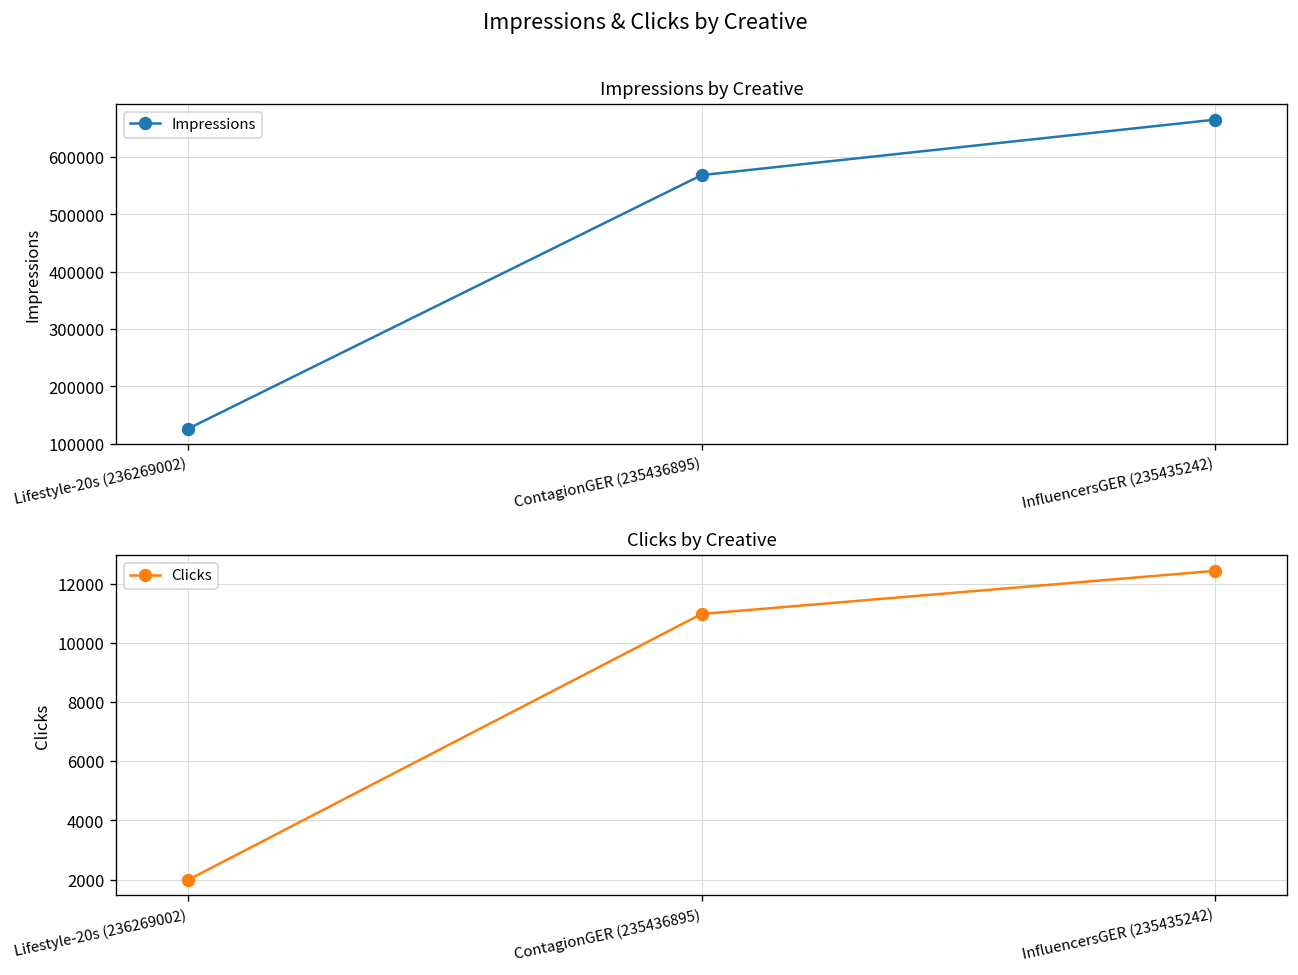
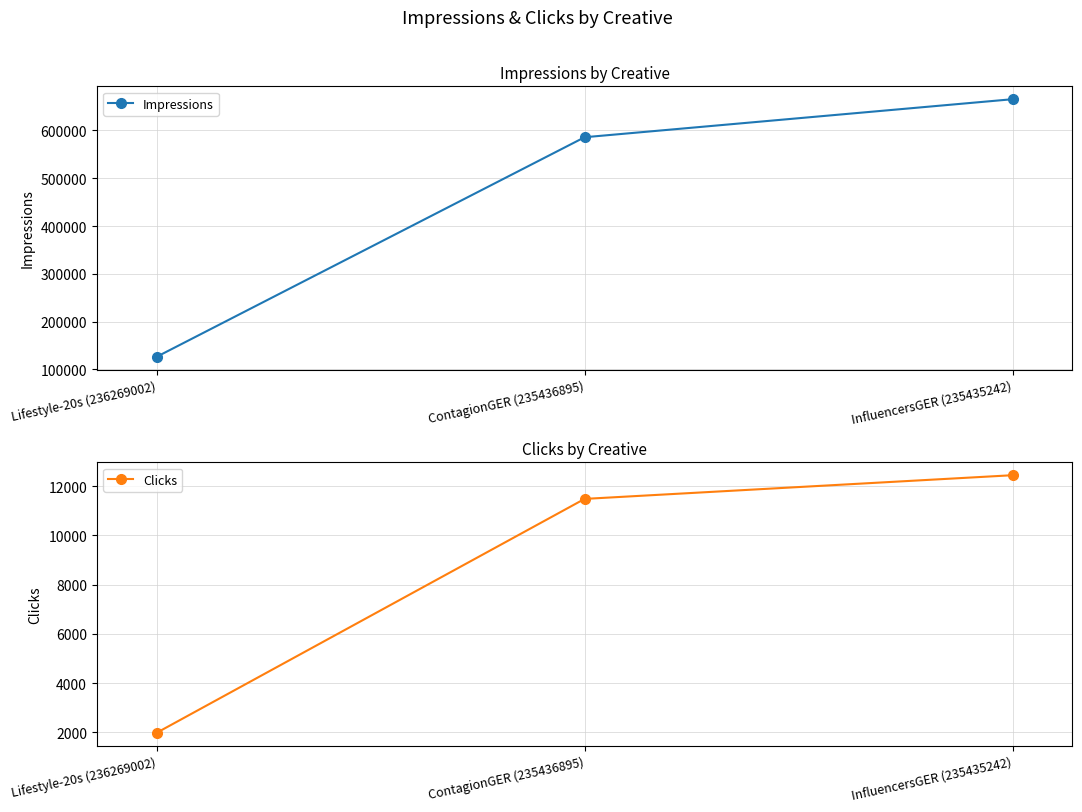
  {
    "Impressions by Creative": {
      "Lifestyle-20s (236269002)": 130000,
-     "ContagionGER (235436895)": 570000,
+     "ContagionGER (235436895)": 590000,
      "InfluencersGER (235435242)": 670000
    },
    "Clicks by Creative": {
      "Lifestyle-20s (236269002)": 2000,
-     "ContagionGER (235436895)": 11000,
+     "ContagionGER (235436895)": 11500,
      "InfluencersGER (235435242)": 12400
    }
  }
